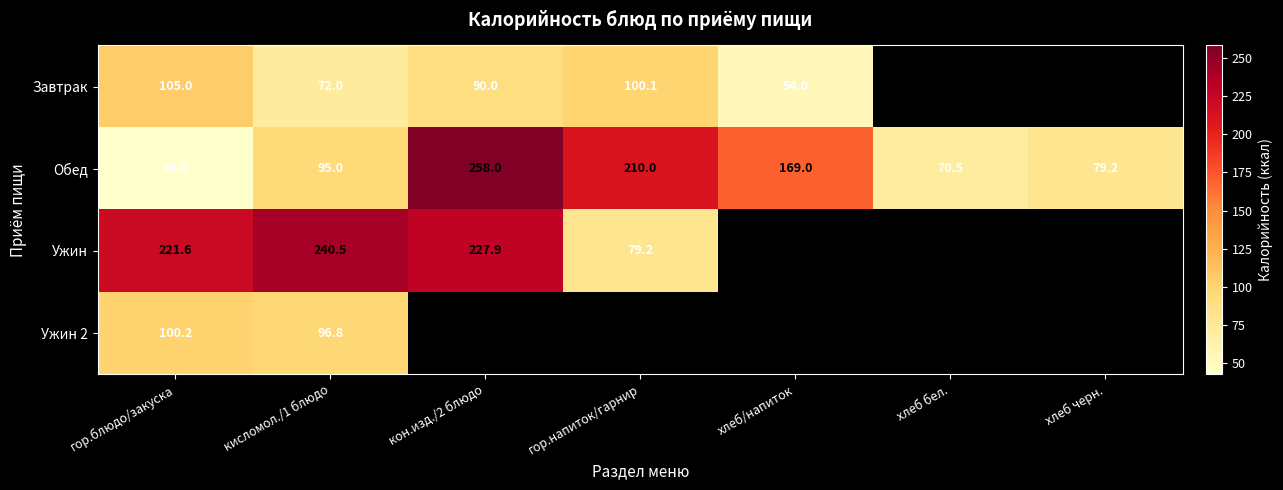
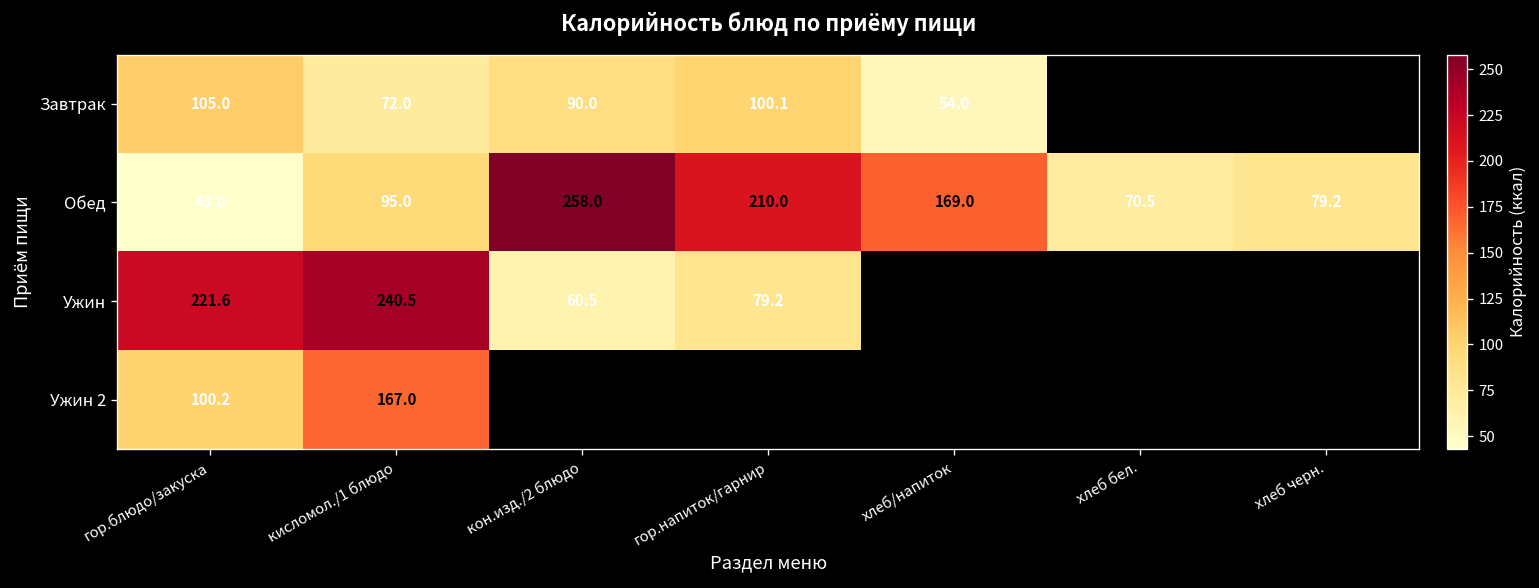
  {
    "Завтрак": {
      "гор.блюдо/закуска": 105.0,
      "кисломол./1 блюдо": 72.0,
      "кон.изд./2 блюдо": 90.0,
      "гор.напиток/гарнир": 100.1,
      "хлеб/напиток": 54.0
    },
    "Обед": {
      "гор.блюдо/закуска": 43.0,
      "кисломол./1 блюдо": 95.0,
      "кон.изд./2 блюдо": 258.0,
      "гор.напиток/гарнир": 210.0,
      "хлеб/напиток": 169.0,
      "хлеб бел.": 70.5,
      "хлеб черн.": 79.2
    },
    "Ужин": {
      "гор.блюдо/закуска": 221.6,
      "кисломол./1 блюдо": 240.5,
-     "кон.изд./2 блюдо": 227.9,
+     "кон.изд./2 блюдо": 60.5,
      "гор.напиток/гарнир": 79.2
    },
    "Ужин 2": {
      "гор.блюдо/закуска": 100.2,
-     "кисломол./1 блюдо": 96.8
+     "кисломол./1 блюдо": 167.0
    }
  }
